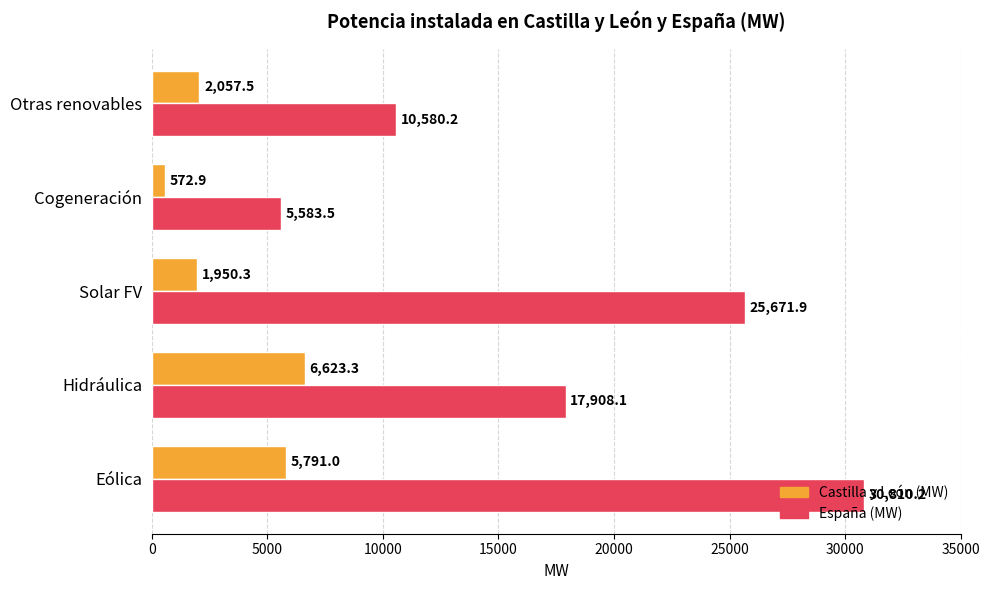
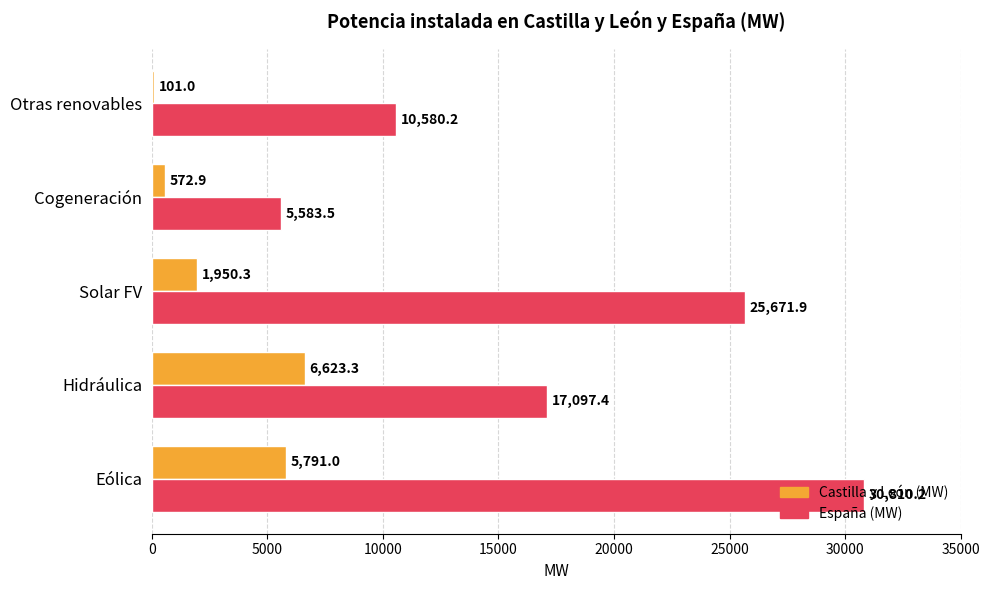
  {
    "Castilla y León (MW)": {
-     "Otras renovables": "2,057.5",
+     "Otras renovables": "101.0",
      "Cogeneración": "572.9",
      "Solar FV": "1,950.3",
      "Hidráulica": "6,623.3",
      "Eólica": "5,791.0"
    },
    "España (MW)": {
      "Otras renovables": "10,580.2",
      "Cogeneración": "5,583.5",
      "Solar FV": "25,671.9",
-     "Hidráulica": "17,908.1",
+     "Hidráulica": "17,097.4",
      "Eólica": "30,810.2"
    }
  }
